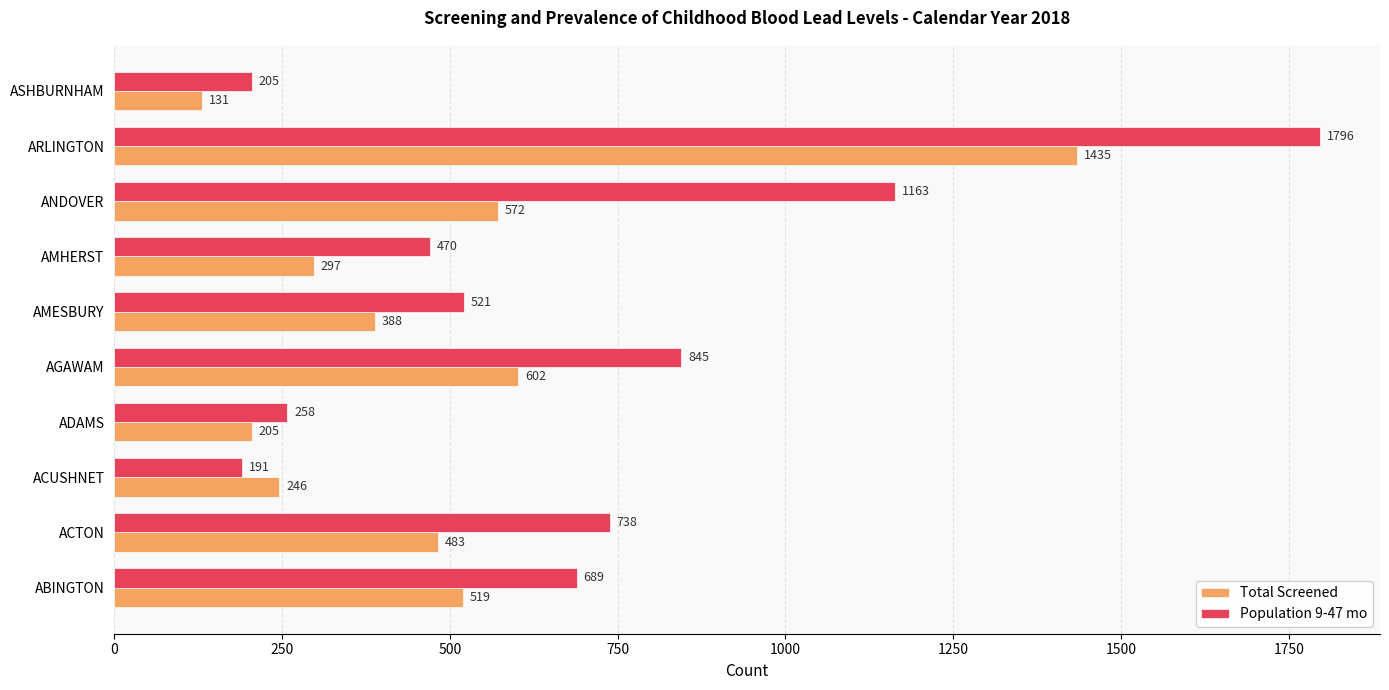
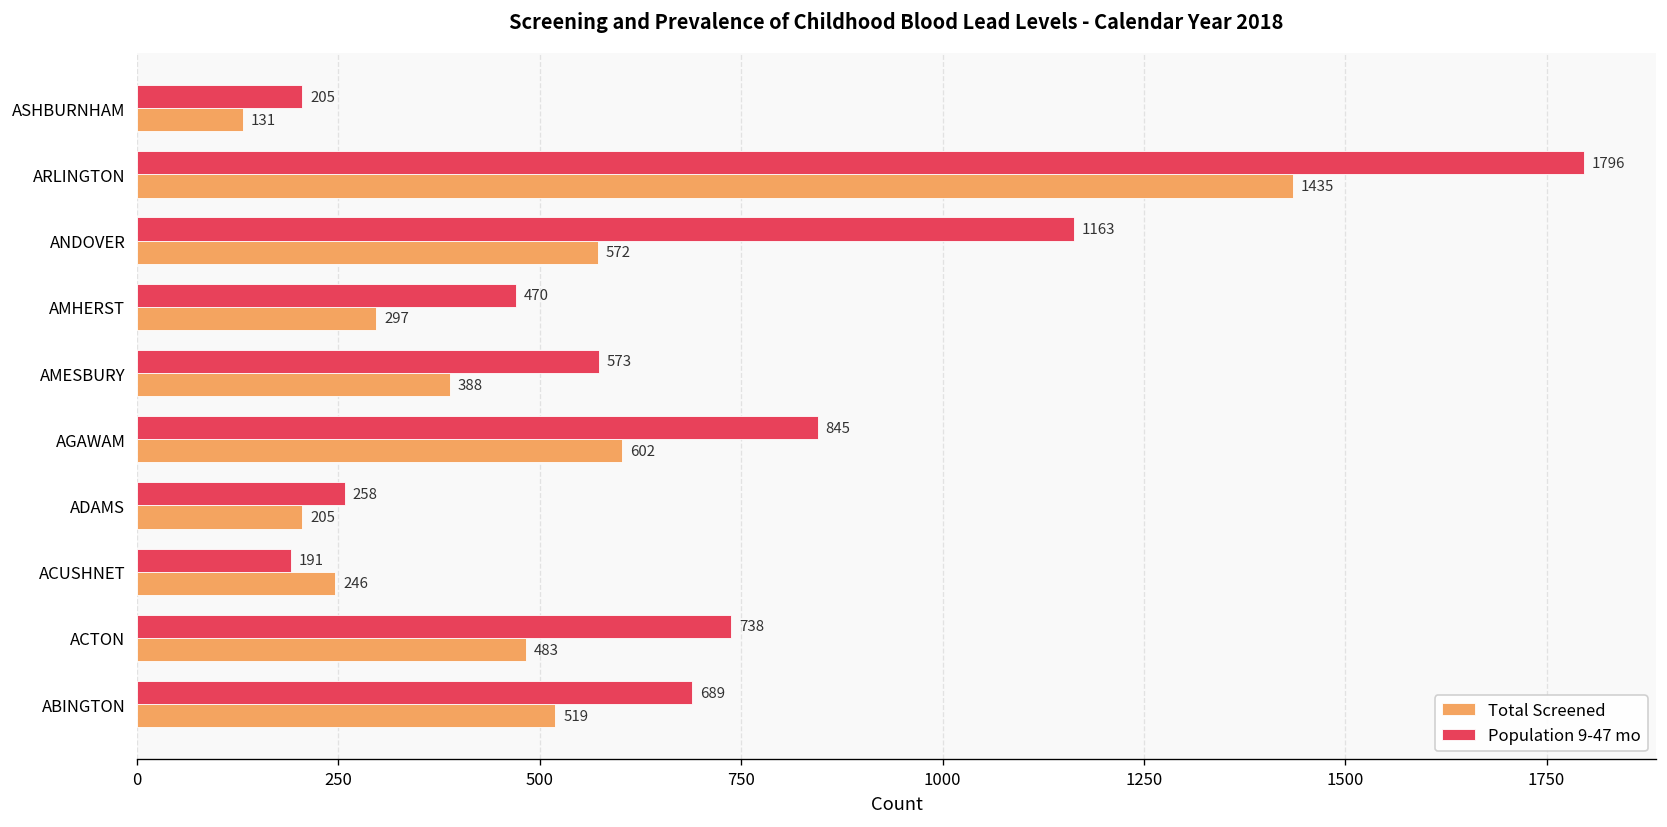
  {
    "Total Screened": {
      "ASHBURNHAM": 131,
      "ARLINGTON": 1435,
      "ANDOVER": 572,
      "AMHERST": 297,
      "AMESBURY": 388,
      "AGAWAM": 602,
      "ADAMS": 205,
      "ACUSHNET": 246,
      "ACTON": 483,
      "ABINGTON": 519
    },
    "Population 9-47 mo": {
      "ASHBURNHAM": 205,
      "ARLINGTON": 1796,
      "ANDOVER": 1163,
      "AMHERST": 470,
-     "AMESBURY": 521,
+     "AMESBURY": 573,
      "AGAWAM": 845,
      "ADAMS": 258,
      "ACUSHNET": 191,
      "ACTON": 738,
      "ABINGTON": 689
    }
  }
